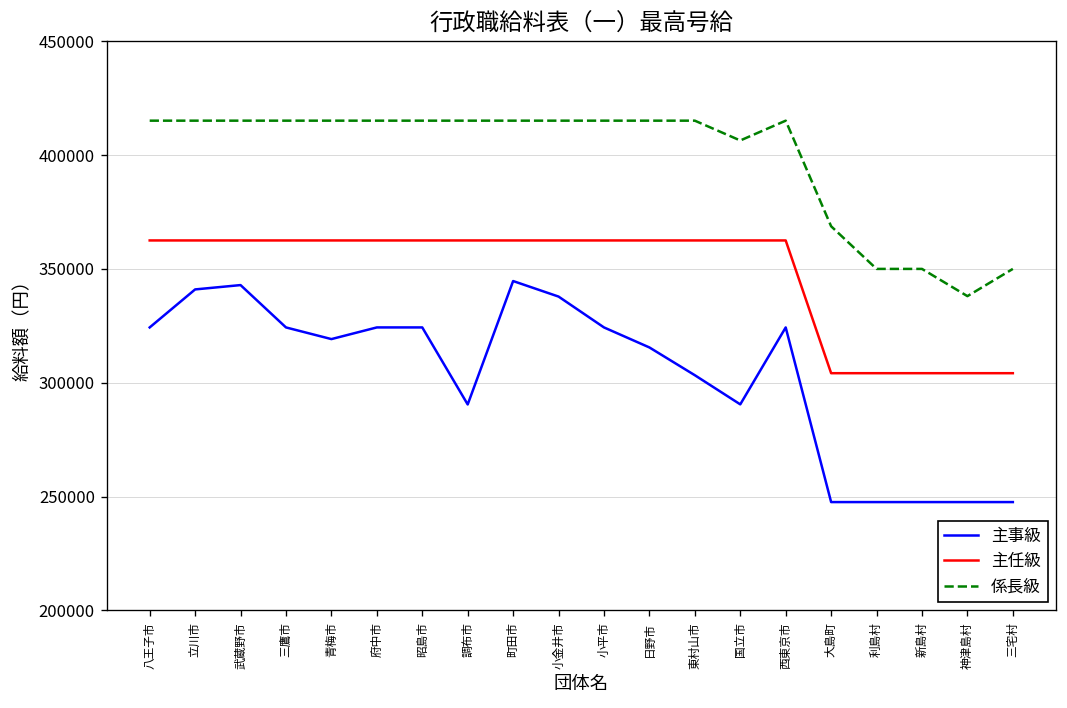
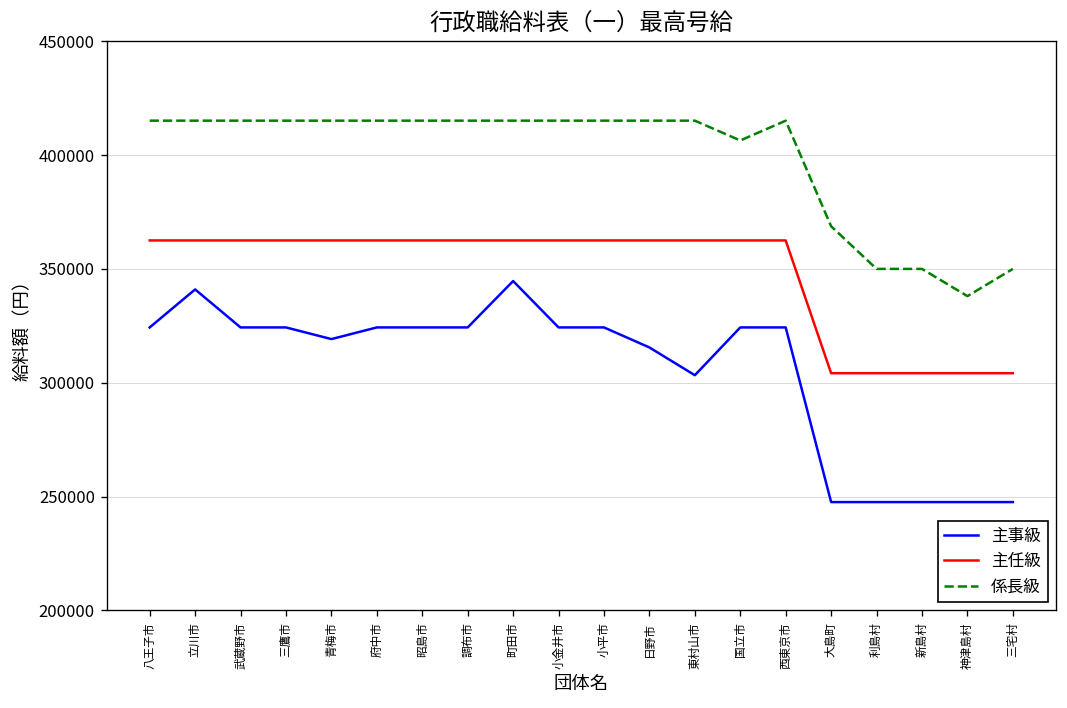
  {
    "主事級": {
      "八王子市": 324000,
      "立川市": 341000,
-     "武蔵野市": 343000,
+     "武蔵野市": 324000,
      "三鷹市": 324000,
      "青梅市": 319000,
      "府中市": 324000,
      "昭島市": 324000,
-     "調布市": 290000,
+     "調布市": 324000,
      "町田市": 345000,
-     "小金井市": 338000,
+     "小金井市": 324000,
      "小平市": 324000,
      "日野市": 316000,
      "東村山市": 303000,
-     "国立市": 291000,
+     "国立市": 324000,
      "西東京市": 324000,
      "大島町": 248000,
      "利島村": 248000,
      "新島村": 248000,
      "神津島村": 248000,
      "三宅村": 248000
    },
    "主任級": {
      "八王子市": 363000,
      "立川市": 363000,
      "武蔵野市": 363000,
      "三鷹市": 363000,
      "青梅市": 363000,
      "府中市": 363000,
      "昭島市": 363000,
      "調布市": 363000,
      "町田市": 363000,
      "小金井市": 363000,
      "小平市": 363000,
      "日野市": 363000,
      "東村山市": 363000,
      "国立市": 363000,
      "西東京市": 363000,
      "大島町": 304000,
      "利島村": 304000,
      "新島村": 304000,
      "神津島村": 304000,
      "三宅村": 304000
    },
    "係長級": {
      "八王子市": 415000,
      "立川市": 415000,
      "武蔵野市": 415000,
      "三鷹市": 415000,
      "青梅市": 415000,
      "府中市": 415000,
      "昭島市": 415000,
      "調布市": 415000,
      "町田市": 415000,
      "小金井市": 415000,
      "小平市": 415000,
      "日野市": 415000,
      "東村山市": 415000,
      "国立市": 406000,
      "西東京市": 415000,
      "大島町": 369000,
      "利島村": 350000,
      "新島村": 350000,
      "神津島村": 338000,
      "三宅村": 350000
    }
  }
